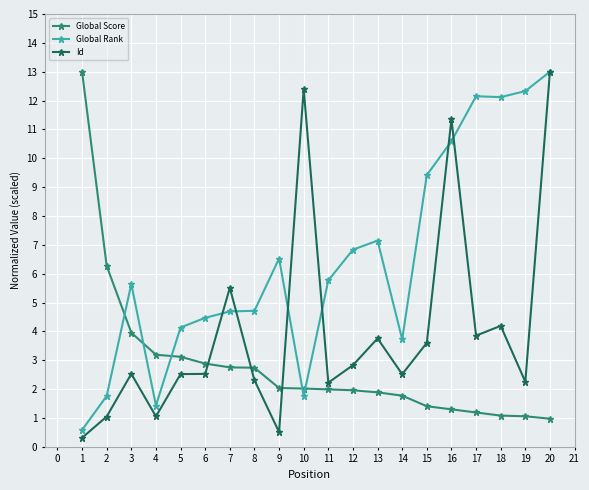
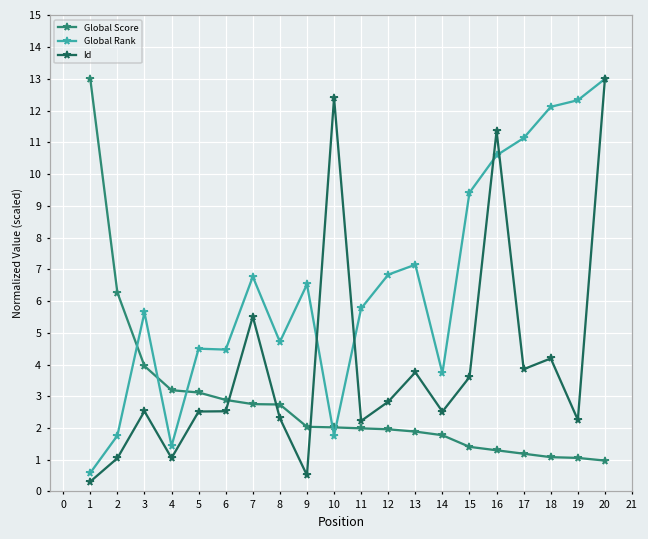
  {
    "Global Rank": {
      "1": 0.6,
      "2": 1.8,
      "3": 5.6,
      "4": 1.4,
-     "5": 4.1,
+     "5": 4.5,
      "6": 4.5,
-     "7": 4.7,
+     "7": 6.8,
      "8": 4.7,
      "9": 6.5,
      "10": 1.8,
      "11": 5.8,
      "12": 6.8,
      "13": 7.1,
      "14": 3.7,
      "15": 9.4,
      "16": 10.6,
-     "17": 12.1,
+     "17": 11.1,
      "18": 12.1,
      "19": 12.3
    }
  }
